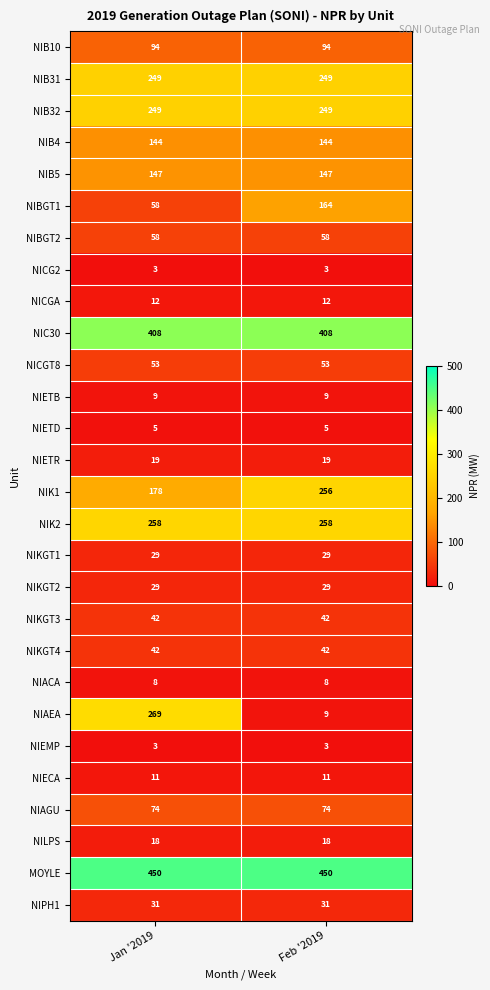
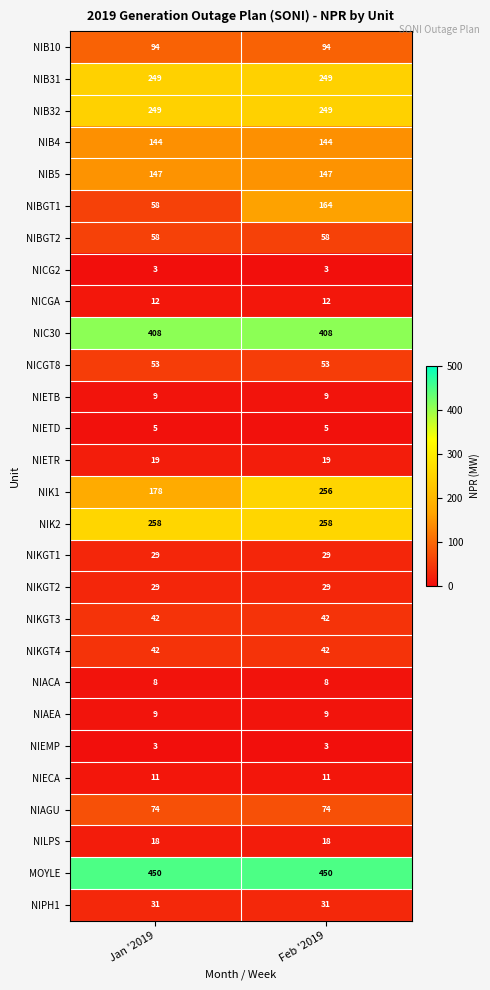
  {
    "NIB10": {
      "Jan '2019": 94,
      "Feb '2019": 94
    },
    "NIB31": {
      "Jan '2019": 249,
      "Feb '2019": 249
    },
    "NIB32": {
      "Jan '2019": 249,
      "Feb '2019": 249
    },
    "NIB4": {
      "Jan '2019": 144,
      "Feb '2019": 144
    },
    "NIB5": {
      "Jan '2019": 147,
      "Feb '2019": 147
    },
    "NIBGT1": {
      "Jan '2019": 58,
      "Feb '2019": 164
    },
    "NIBGT2": {
      "Jan '2019": 58,
      "Feb '2019": 58
    },
    "NICG2": {
      "Jan '2019": 3,
      "Feb '2019": 3
    },
    "NICGA": {
      "Jan '2019": 12,
      "Feb '2019": 12
    },
    "NIC30": {
      "Jan '2019": 408,
      "Feb '2019": 408
    },
    "NICGT8": {
      "Jan '2019": 53,
      "Feb '2019": 53
    },
    "NIETB": {
      "Jan '2019": 9,
      "Feb '2019": 9
    },
    "NIETD": {
      "Jan '2019": 5,
      "Feb '2019": 5
    },
    "NIETR": {
      "Jan '2019": 19,
      "Feb '2019": 19
    },
    "NIK1": {
      "Jan '2019": 178,
      "Feb '2019": 256
    },
    "NIK2": {
      "Jan '2019": 258,
      "Feb '2019": 258
    },
    "NIKGT1": {
      "Jan '2019": 29,
      "Feb '2019": 29
    },
    "NIKGT2": {
      "Jan '2019": 29,
      "Feb '2019": 29
    },
    "NIKGT3": {
      "Jan '2019": 42,
      "Feb '2019": 42
    },
    "NIKGT4": {
      "Jan '2019": 42,
      "Feb '2019": 42
    },
    "NIACA": {
      "Jan '2019": 8,
      "Feb '2019": 8
    },
    "NIAEA": {
-     "Jan '2019": 269,
+     "Jan '2019": 9,
      "Feb '2019": 9
    },
    "NIEMP": {
      "Jan '2019": 3,
      "Feb '2019": 3
    },
    "NIECA": {
      "Jan '2019": 11,
      "Feb '2019": 11
    },
    "NIAGU": {
      "Jan '2019": 74,
      "Feb '2019": 74
    },
    "NILPS": {
      "Jan '2019": 18,
      "Feb '2019": 18
    },
    "MOYLE": {
      "Jan '2019": 450,
      "Feb '2019": 450
    },
    "NIPH1": {
      "Jan '2019": 31,
      "Feb '2019": 31
    }
  }
